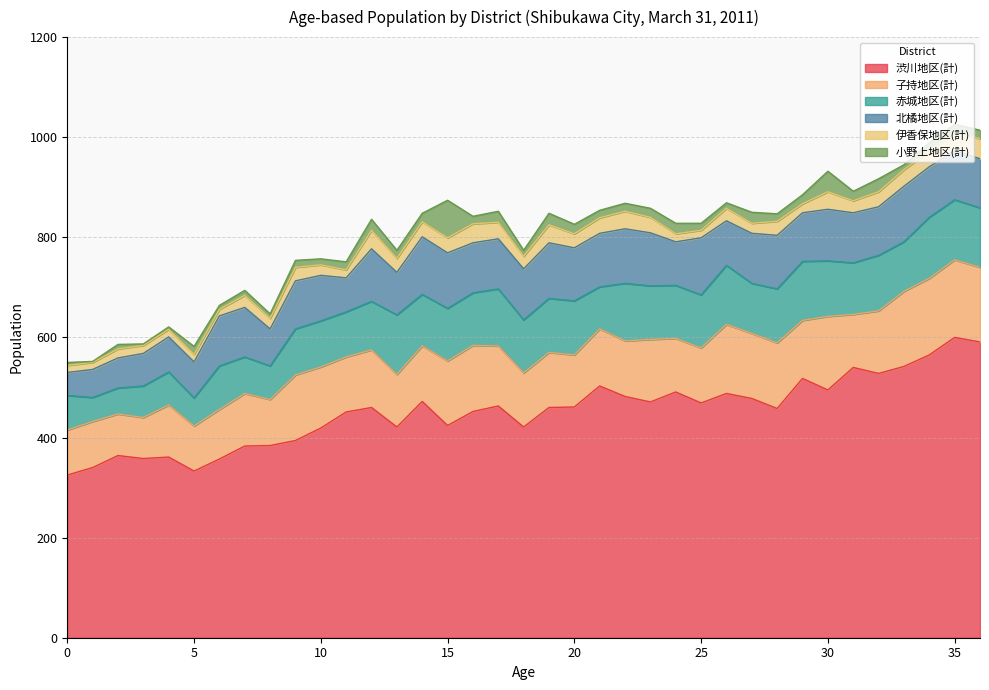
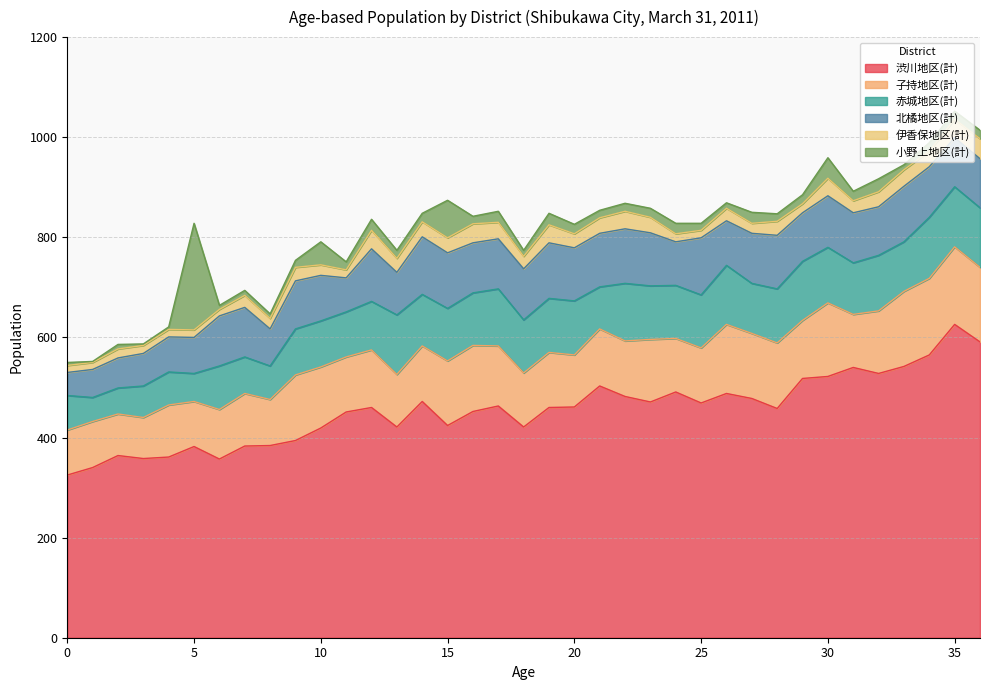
  {
    "渋川地区(計)": {
      "0": 330,
-     "5": 330,
+     "5": 380,
      "10": 420,
      "15": 420,
      "20": 460,
      "25": 470,
-     "30": 500,
-     "35": 600
+     "30": 520,
+     "35": 630
    },
    "小野上地区(計)": {
      "0": 10,
-     "5": 20,
-     "10": 10,
+     "5": 210,
+     "10": 50,
      "15": 80,
      "20": 20,
      "25": 10,
      "30": 40
    }
  }
